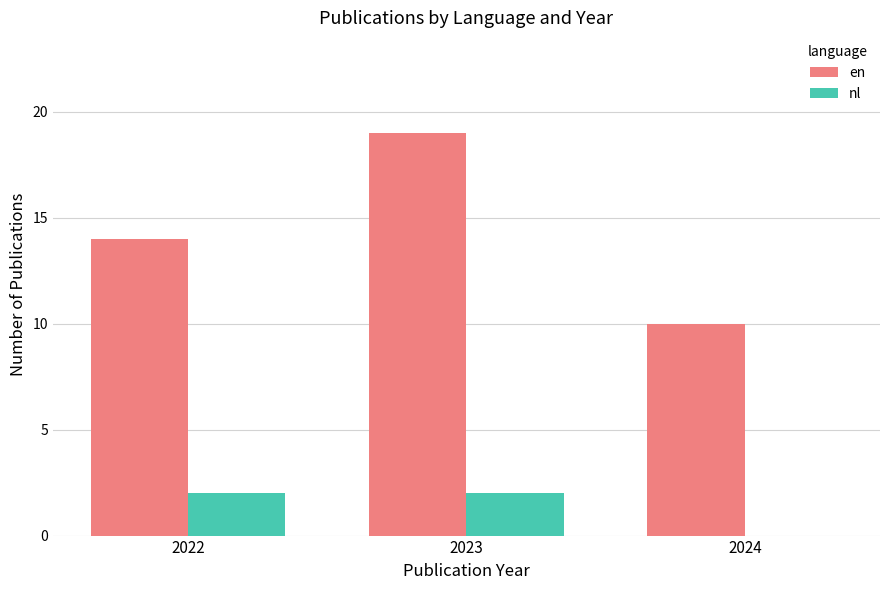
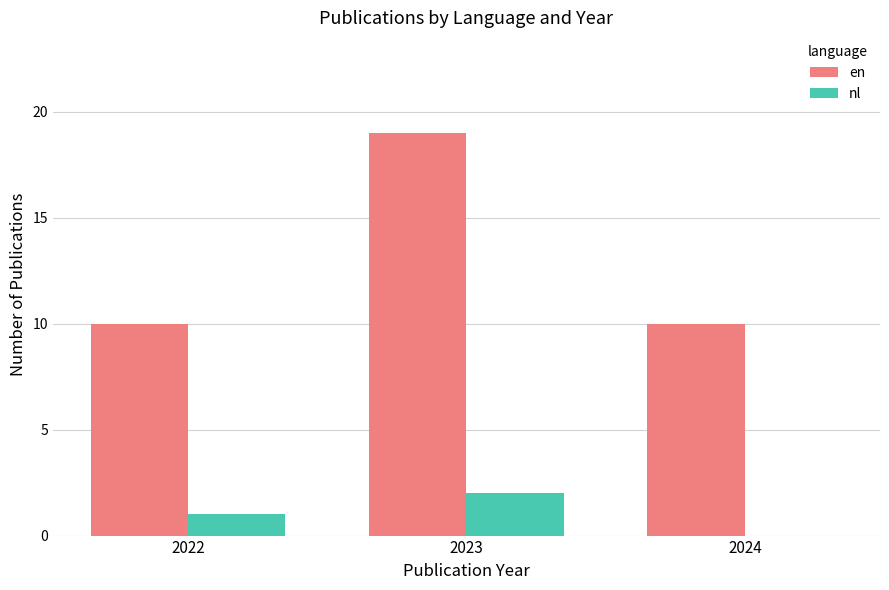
  {
    "en": {
-     "2022": 14,
+     "2022": 10,
      "2023": 19,
      "2024": 10
    },
    "nl": {
-     "2022": 2,
+     "2022": 1,
      "2023": 2,
      "2024": 0
    }
  }
